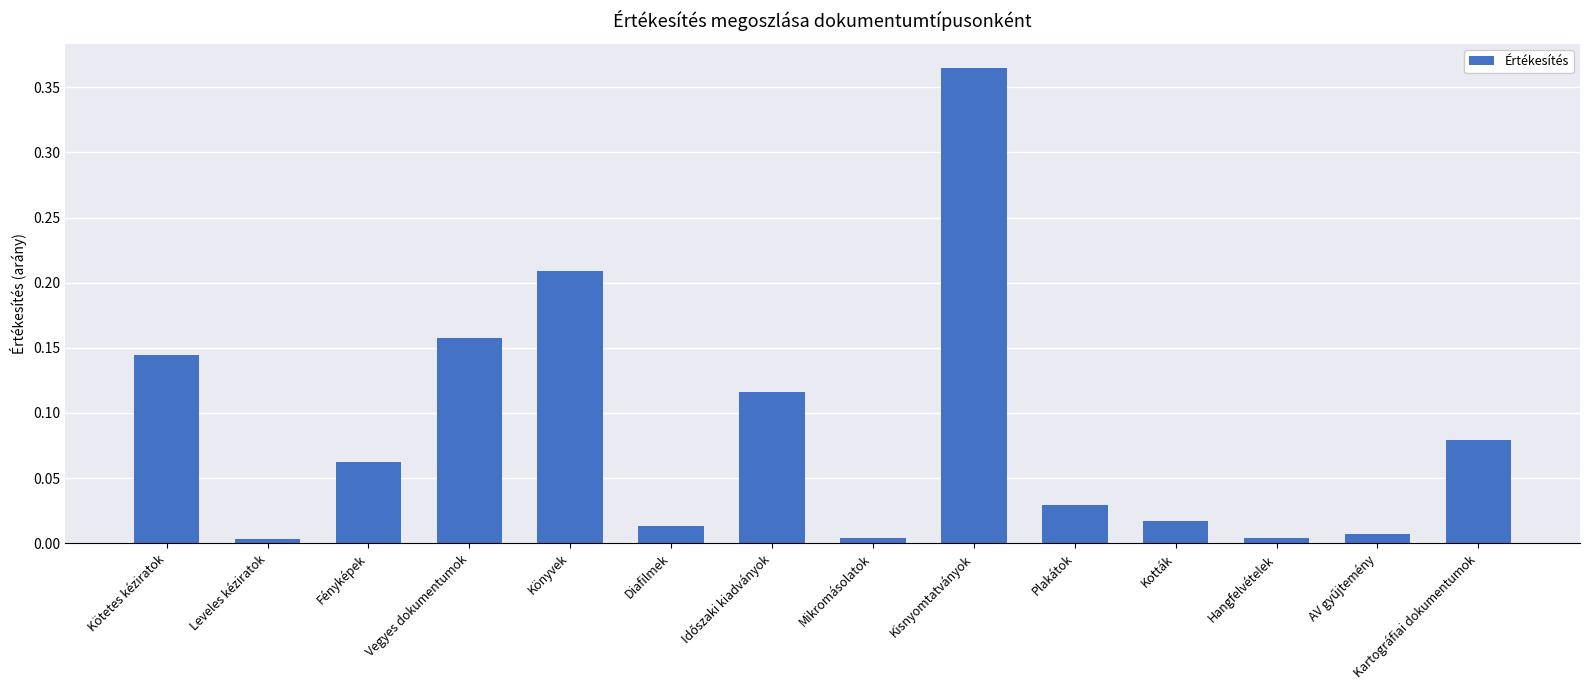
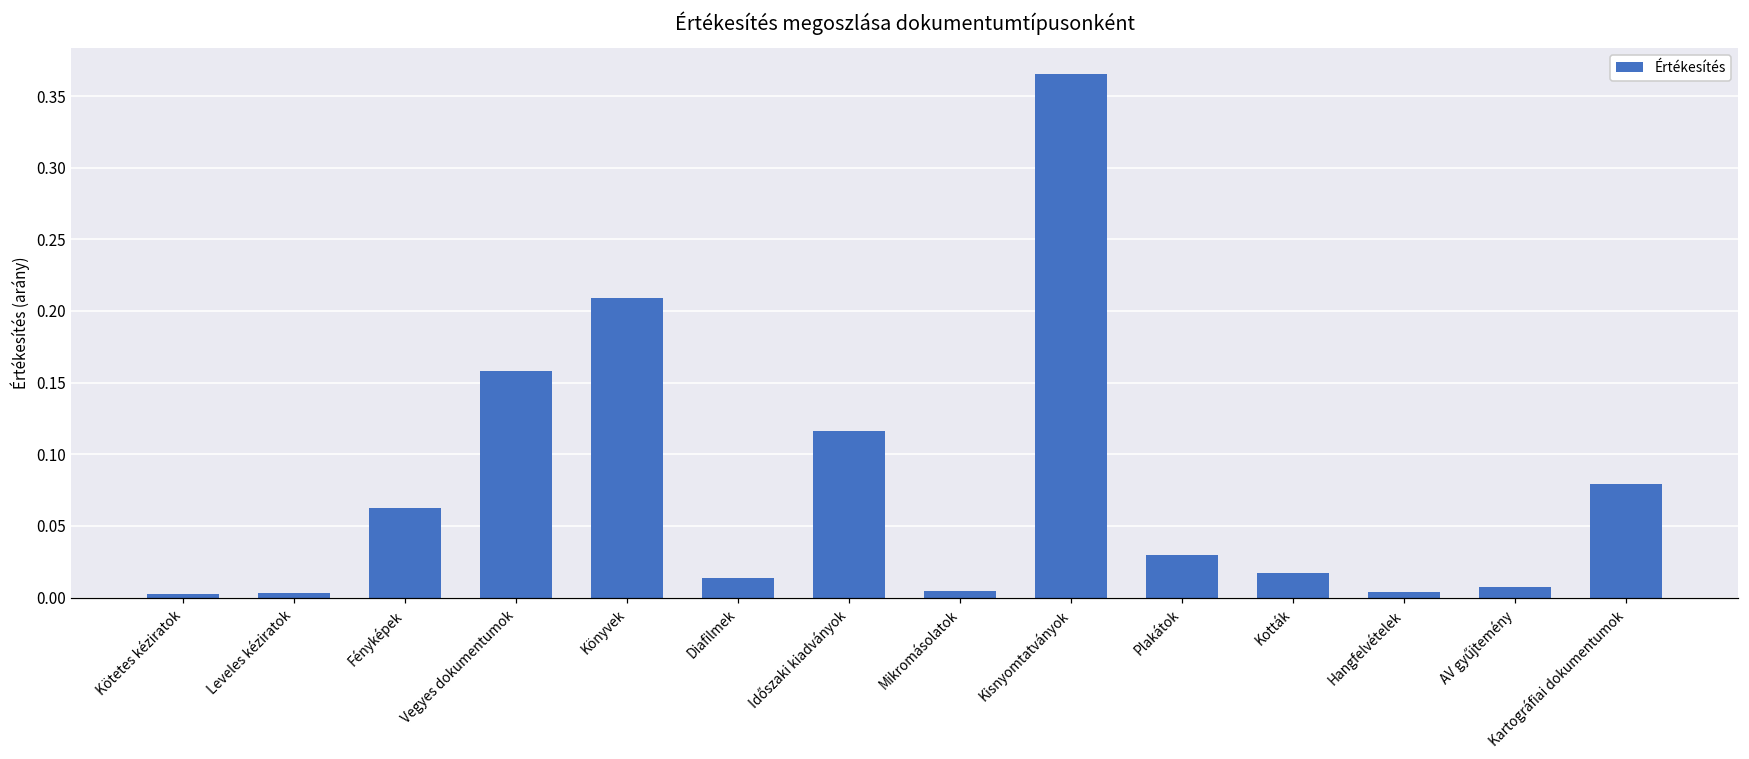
  {
-   "Kötetes kéziratok": 0.145,
+   "Kötetes kéziratok": 0.003,
    "Leveles kéziratok": 0.003,
    "Fényképek": 0.062,
    "Vegyes dokumentumok": 0.158,
    "Könyvek": 0.209,
    "Diafilmek": 0.013,
    "Időszaki kiadványok": 0.116,
    "Mikromásolatok": 0.004,
    "Kisnyomtatványok": 0.365,
    "Plakátok": 0.030,
    "Kották": 0.017,
    "Hangfelvételek": 0.004,
    "AV gyűjtemény": 0.007,
    "Kartográfiai dokumentumok": 0.079
  }
